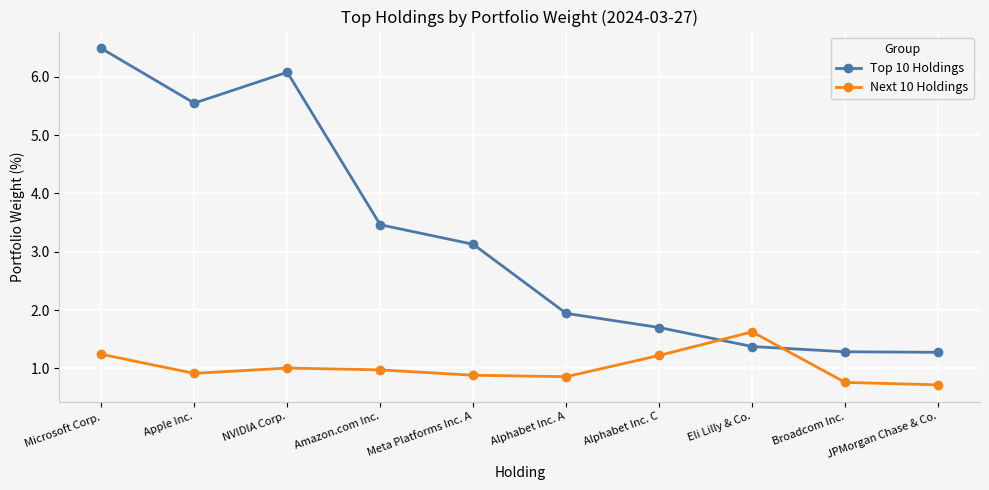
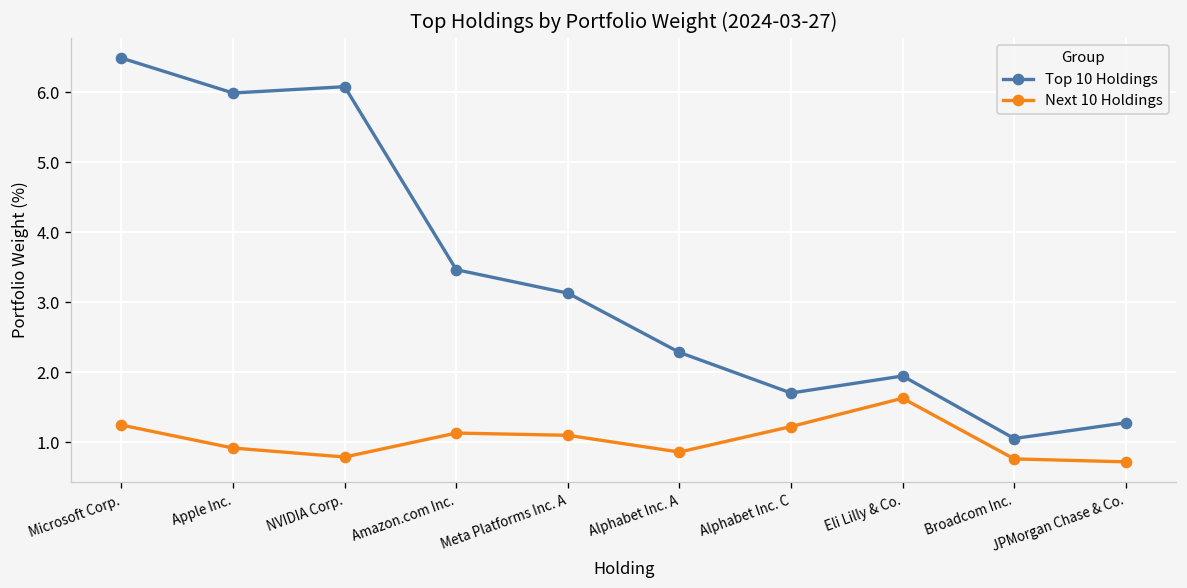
  {
    "Top 10 Holdings": {
      "Microsoft Corp.": 6.5,
-     "Apple Inc.": 5.5,
+     "Apple Inc.": 6.0,
      "NVIDIA Corp.": 6.1,
      "Amazon.com Inc.": 3.5,
      "Meta Platforms Inc. A": 3.1,
-     "Alphabet Inc. A": 1.9,
+     "Alphabet Inc. A": 2.3,
      "Alphabet Inc. C": 1.7,
-     "Eli Lilly & Co.": 1.4,
-     "Broadcom Inc.": 1.3,
+     "Eli Lilly & Co.": 1.9,
+     "Broadcom Inc.": 1.1,
      "JPMorgan Chase & Co.": 1.3
    },
    "Next 10 Holdings": {
      "Microsoft Corp.": 1.2,
      "Apple Inc.": 0.9,
-     "NVIDIA Corp.": 1.0,
-     "Amazon.com Inc.": 1.0,
-     "Meta Platforms Inc. A": 0.9,
+     "NVIDIA Corp.": 0.8,
+     "Amazon.com Inc.": 1.1,
+     "Meta Platforms Inc. A": 1.1,
      "Alphabet Inc. A": 0.9,
      "Alphabet Inc. C": 1.2,
      "Eli Lilly & Co.": 1.6,
      "Broadcom Inc.": 0.8,
      "JPMorgan Chase & Co.": 0.7
    }
  }
